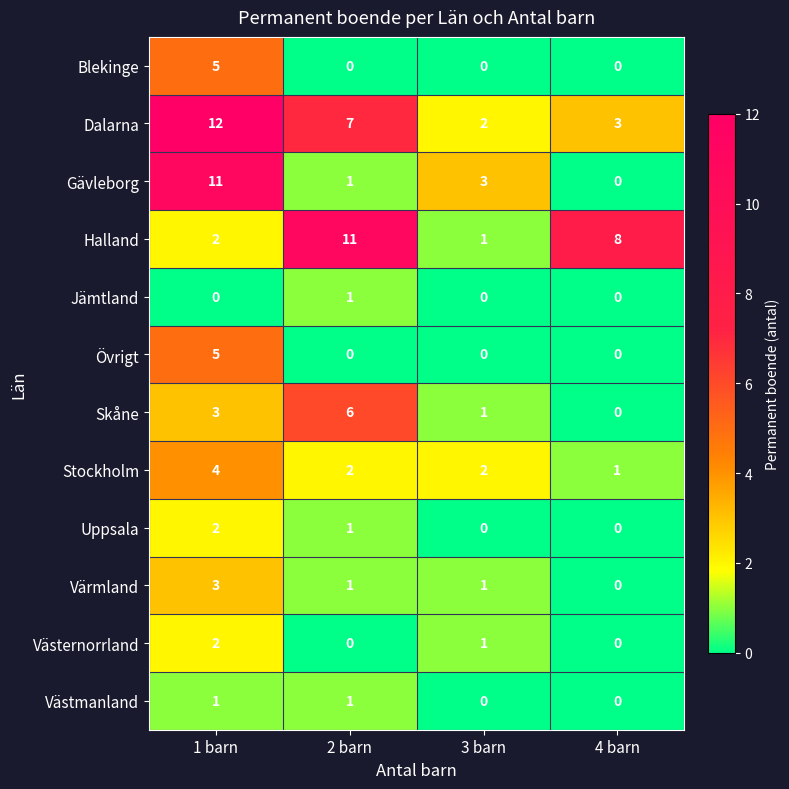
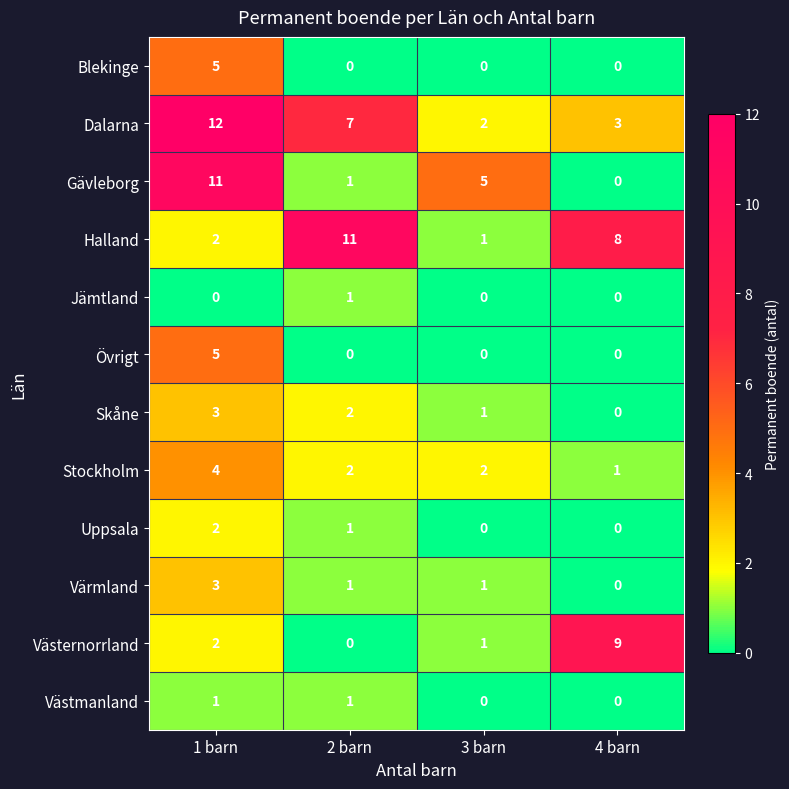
  {
    "Blekinge": {
      "1 barn": 5,
      "2 barn": 0,
      "3 barn": 0,
      "4 barn": 0
    },
    "Dalarna": {
      "1 barn": 12,
      "2 barn": 7,
      "3 barn": 2,
      "4 barn": 3
    },
    "Gävleborg": {
      "1 barn": 11,
      "2 barn": 1,
-     "3 barn": 3,
+     "3 barn": 5,
      "4 barn": 0
    },
    "Halland": {
      "1 barn": 2,
      "2 barn": 11,
      "3 barn": 1,
      "4 barn": 8
    },
    "Jämtland": {
      "1 barn": 0,
      "2 barn": 1,
      "3 barn": 0,
      "4 barn": 0
    },
    "Övrigt": {
      "1 barn": 5,
      "2 barn": 0,
      "3 barn": 0,
      "4 barn": 0
    },
    "Skåne": {
      "1 barn": 3,
-     "2 barn": 6,
+     "2 barn": 2,
      "3 barn": 1,
      "4 barn": 0
    },
    "Stockholm": {
      "1 barn": 4,
      "2 barn": 2,
      "3 barn": 2,
      "4 barn": 1
    },
    "Uppsala": {
      "1 barn": 2,
      "2 barn": 1,
      "3 barn": 0,
      "4 barn": 0
    },
    "Värmland": {
      "1 barn": 3,
      "2 barn": 1,
      "3 barn": 1,
      "4 barn": 0
    },
    "Västernorrland": {
      "1 barn": 2,
      "2 barn": 0,
      "3 barn": 1,
-     "4 barn": 0
+     "4 barn": 9
    },
    "Västmanland": {
      "1 barn": 1,
      "2 barn": 1,
      "3 barn": 0,
      "4 barn": 0
    }
  }
